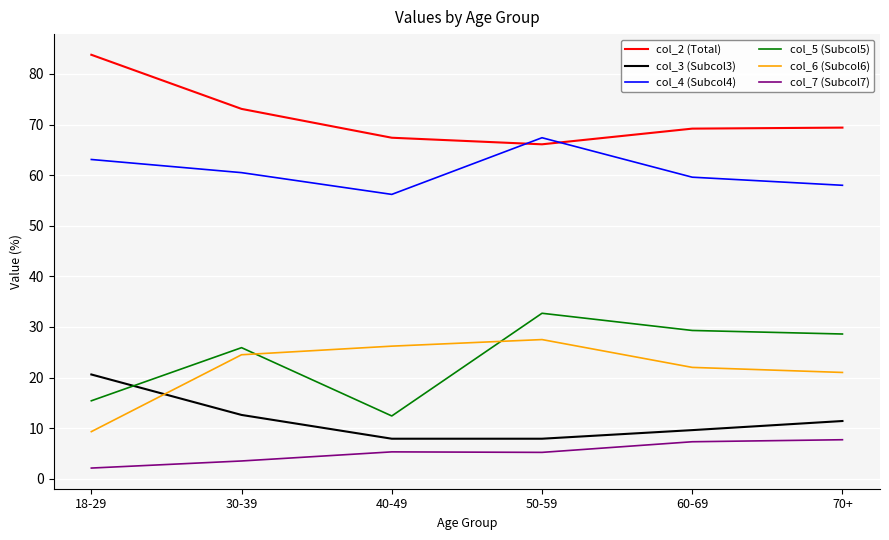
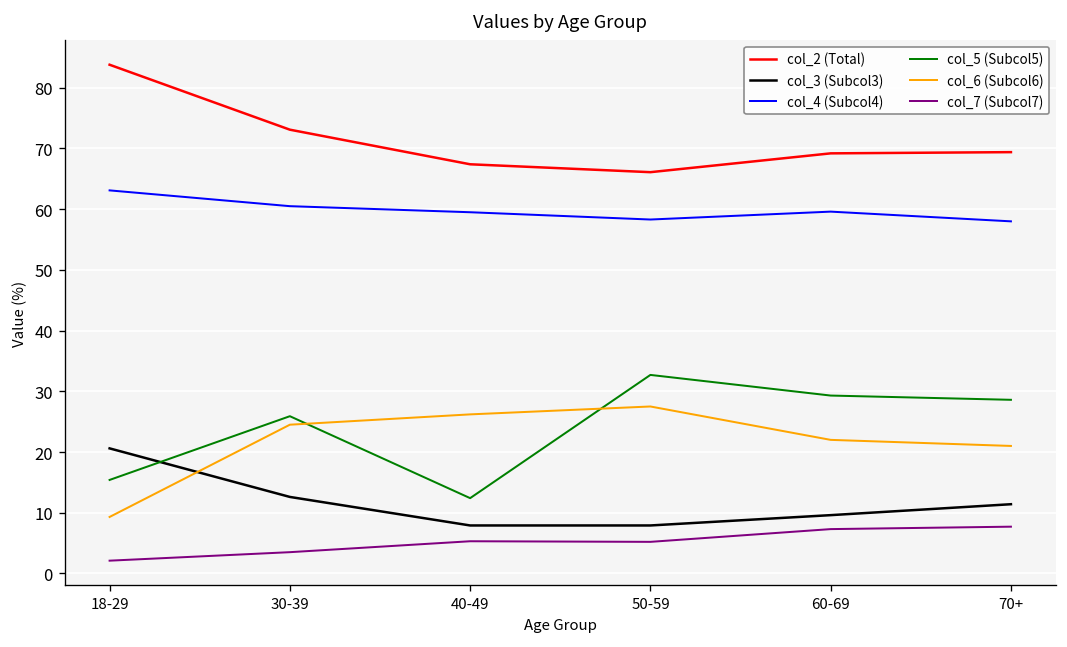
  {
    "col_2 (Total)": {
      "18-29": 84,
      "30-39": 73,
      "40-49": 67,
      "50-59": 66,
      "60-69": 69,
      "70+": 69
    },
    "col_3 (Subcol3)": {
      "18-29": 21,
      "30-39": 13,
      "40-49": 8,
      "50-59": 8,
      "60-69": 10,
      "70+": 11
    },
    "col_4 (Subcol4)": {
      "18-29": 63,
      "30-39": 61,
-     "40-49": 56,
-     "50-59": 67,
+     "40-49": 60,
+     "50-59": 58,
      "60-69": 60,
      "70+": 58
    },
    "col_5 (Subcol5)": {
      "18-29": 15,
      "30-39": 26,
      "40-49": 12,
      "50-59": 33,
      "60-69": 29,
      "70+": 29
    },
    "col_6 (Subcol6)": {
      "18-29": 9,
      "30-39": 25,
      "40-49": 26,
      "50-59": 28,
      "60-69": 22,
      "70+": 21
    },
    "col_7 (Subcol7)": {
      "18-29": 2,
      "30-39": 4,
      "40-49": 5,
      "50-59": 5,
      "60-69": 7,
      "70+": 8
    }
  }
